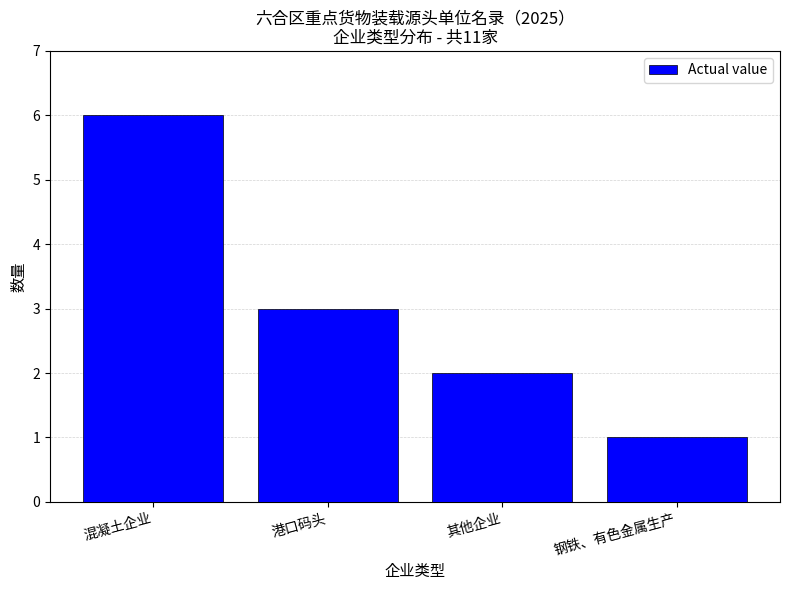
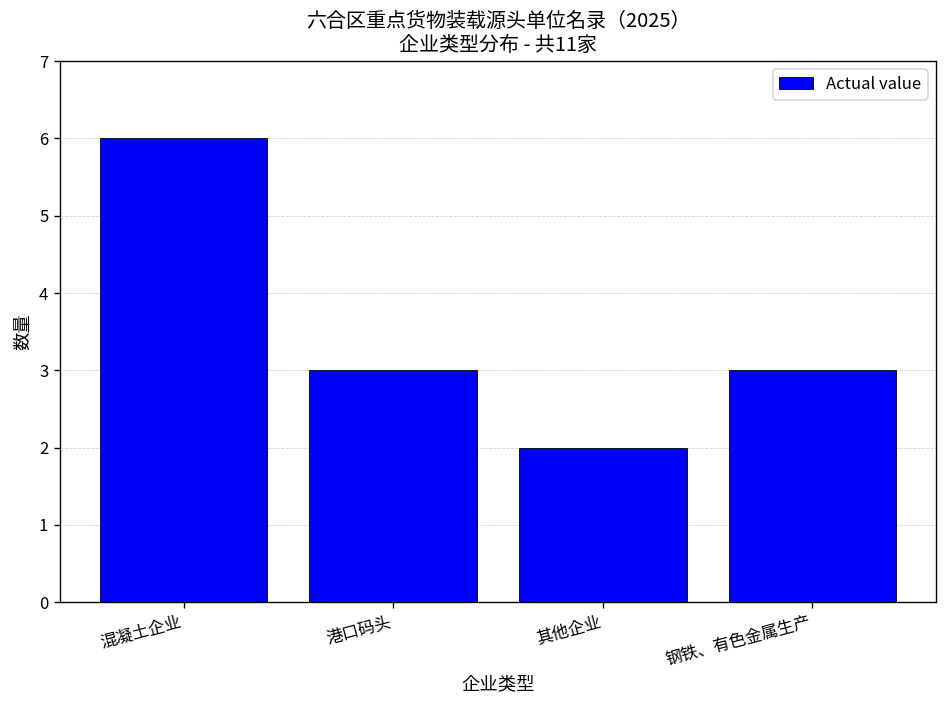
  {
    "混凝土企业": 6,
    "港口码头": 3,
    "其他企业": 2,
-   "钢铁、有色金属生产": 1
+   "钢铁、有色金属生产": 3
  }
